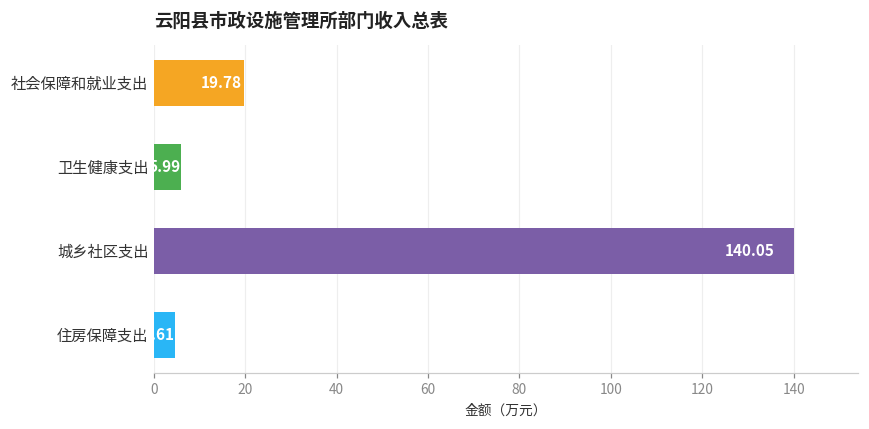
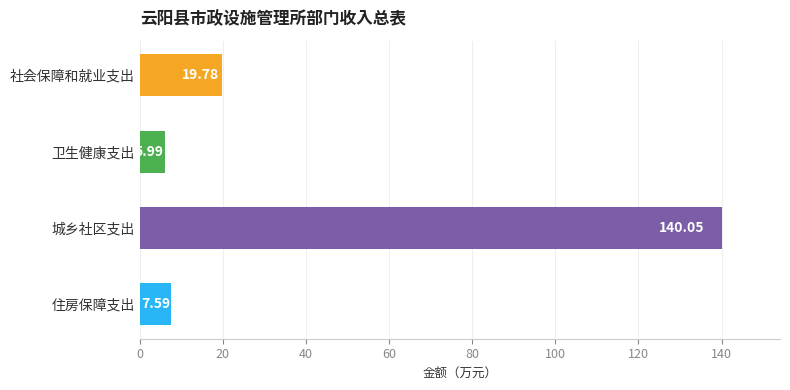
  {
    "社会保障和就业支出": 19.78,
    "卫生健康支出": 5.99,
    "城乡社区支出": 140.05,
-   "住房保障支出": 4.61
+   "住房保障支出": 7.59
  }
